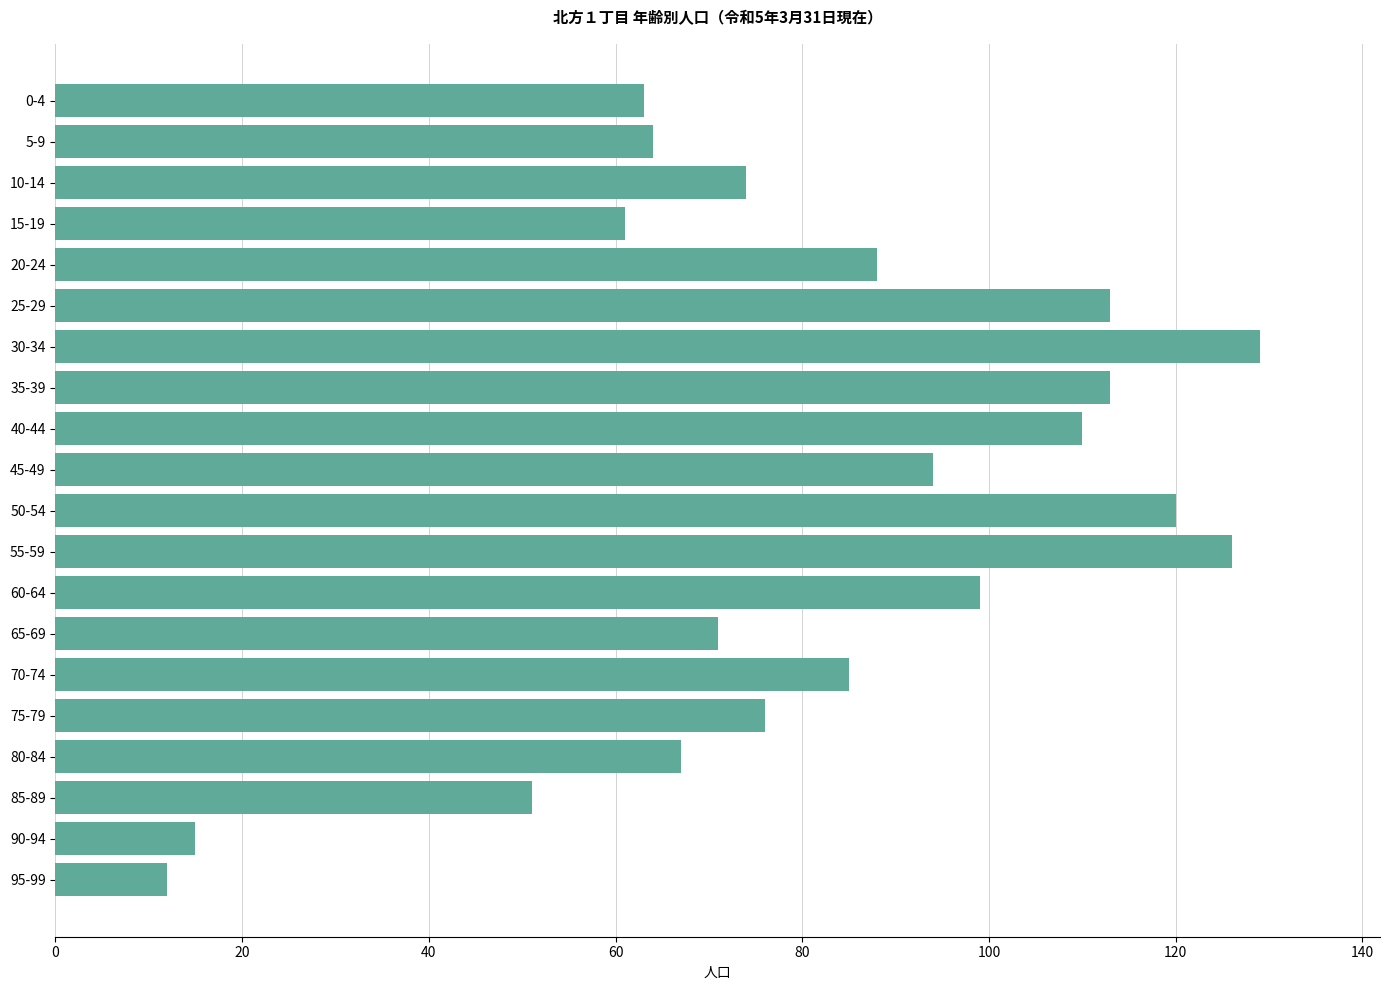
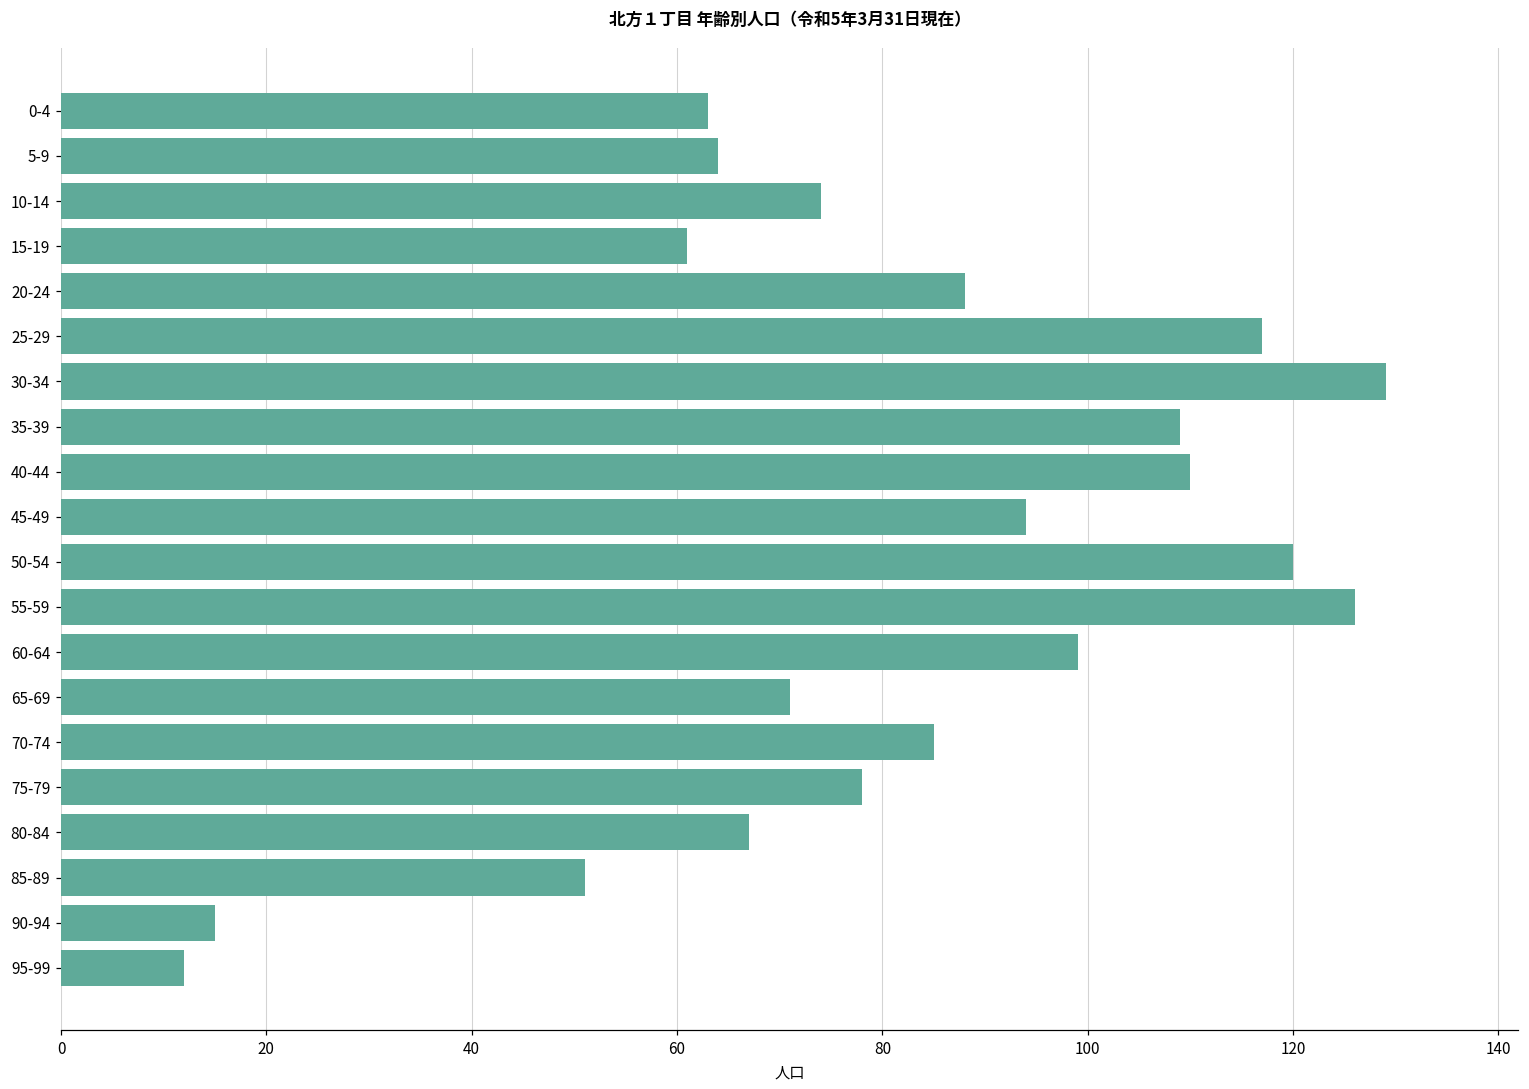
  {
    "0-4": 63,
    "5-9": 64,
    "10-14": 74,
    "15-19": 61,
    "20-24": 88,
-   "25-29": 113,
+   "25-29": 117,
    "30-34": 129,
-   "35-39": 113,
+   "35-39": 109,
    "40-44": 110,
    "45-49": 94,
    "50-54": 120,
    "55-59": 126,
    "60-64": 99,
    "65-69": 71,
    "70-74": 85,
-   "75-79": 76,
+   "75-79": 78,
    "80-84": 67,
    "85-89": 51,
    "90-94": 15,
    "95-99": 12
  }
